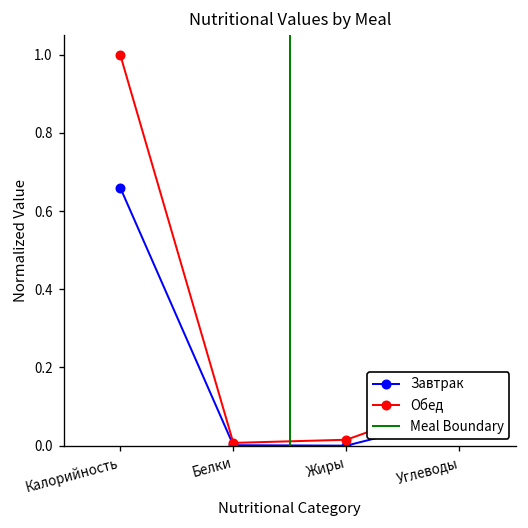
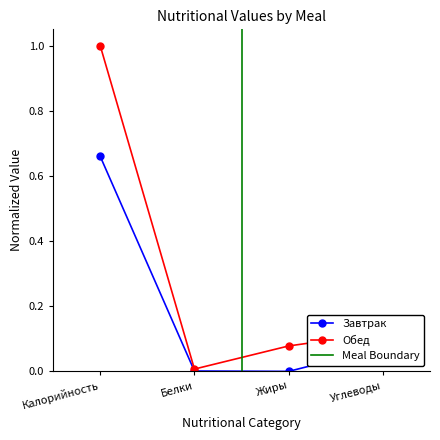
  {
    "Завтрак": {
      "Калорийность": 0.66,
      "Жиры": 0.00
    },
    "Обед": {
      "Калорийность": 1.00,
-     "Жиры": 0.02
+     "Жиры": 0.08
    }
  }
